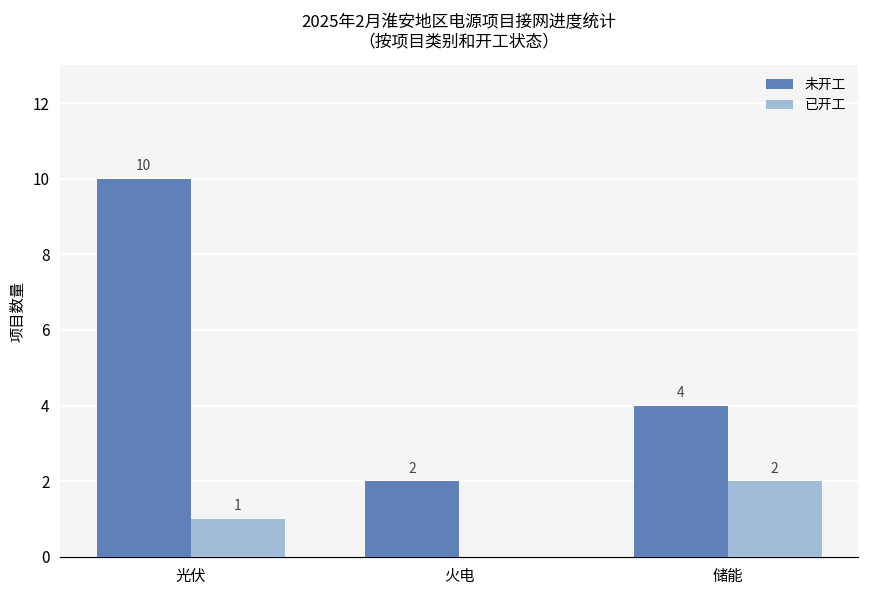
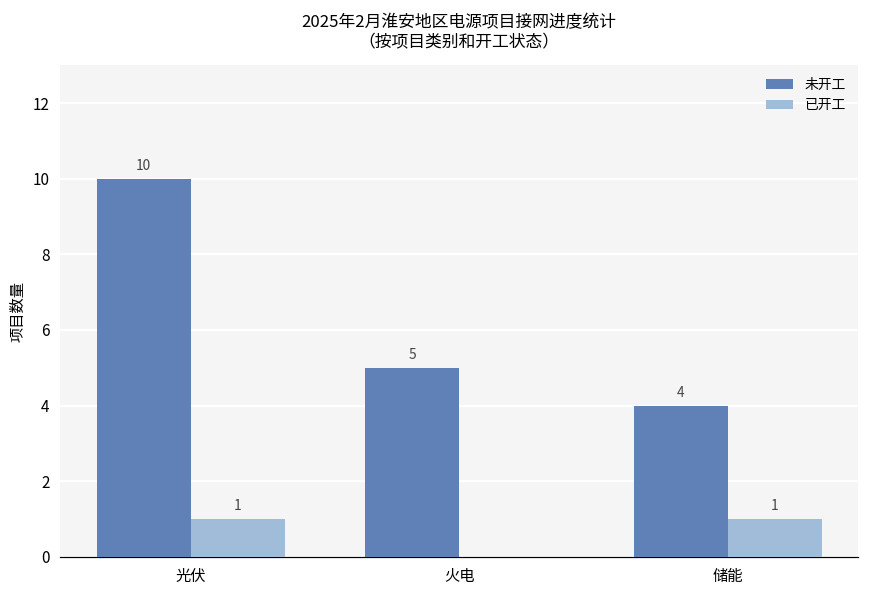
  {
    "未开工": {
      "光伏": 10,
-     "火电": 2,
+     "火电": 5,
      "储能": 4
    },
    "已开工": {
      "光伏": 1,
-     "储能": 2
+     "储能": 1
    }
  }
